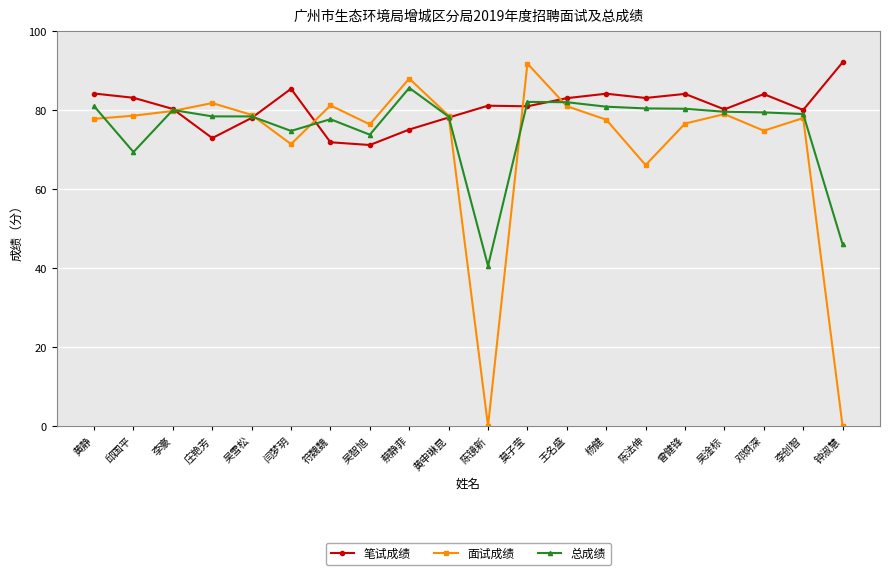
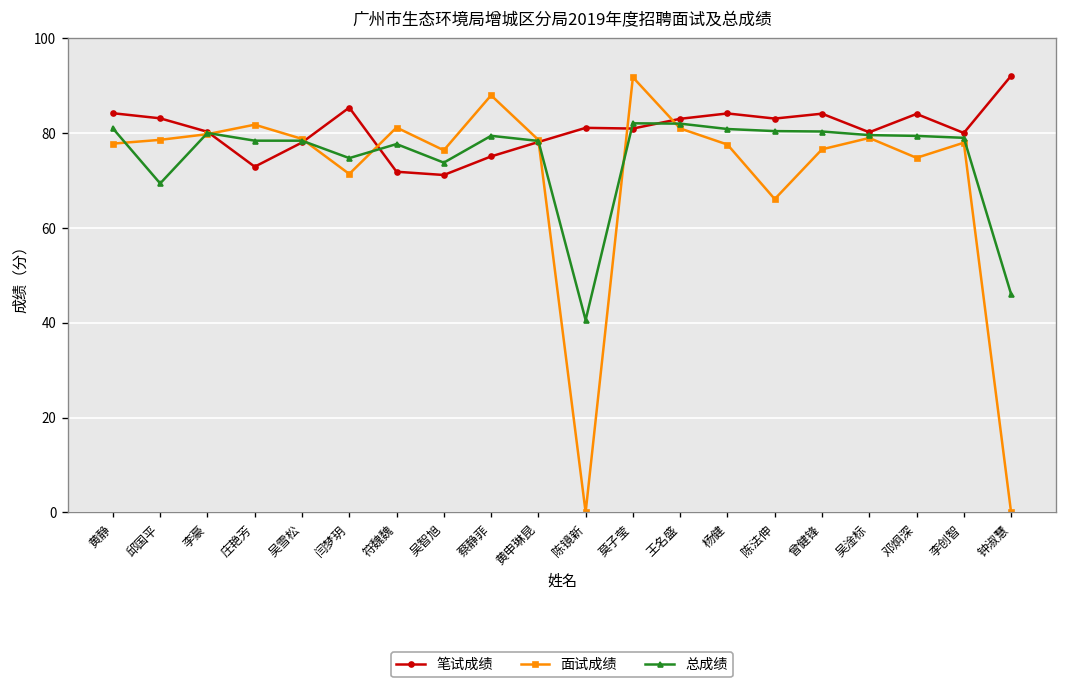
  {
    "笔试成绩": {
      "黄静": 84,
      "邱国平": 83,
      "庄艳芳": 73,
      "闫梦玥": 85,
      "符魏魏": 72,
      "吴智旭": 71,
      "蔡静菲": 75,
      "陈镜新": 81,
      "莫子莹": 81,
      "王名盛": 83,
      "杨健": 84,
      "陈法伸": 83,
      "曾健锋": 84,
      "邓炯深": 84,
      "李创智": 80,
      "钟淑慧": 92
    },
    "面试成绩": {
      "黄静": 78,
      "邱国平": 79,
      "庄艳芳": 82,
      "闫梦玥": 71,
      "符魏魏": 81,
      "吴智旭": 76,
      "蔡静菲": 88,
      "陈镜新": 0,
      "莫子莹": 92,
      "王名盛": 81,
      "杨健": 78,
      "陈法伸": 66,
      "曾健锋": 77,
      "邓炯深": 75,
      "李创智": 78,
      "钟淑慧": 0
    },
    "总成绩": {
      "黄静": 81,
      "邱国平": 69,
      "庄艳芳": 78,
      "闫梦玥": 75,
      "符魏魏": 78,
      "吴智旭": 74,
-     "蔡静菲": 86,
+     "蔡静菲": 79,
      "陈镜新": 41,
      "莫子莹": 82,
      "王名盛": 82,
      "杨健": 81,
      "陈法伸": 80,
      "曾健锋": 80,
      "邓炯深": 79,
      "李创智": 79,
      "钟淑慧": 46
    }
  }
